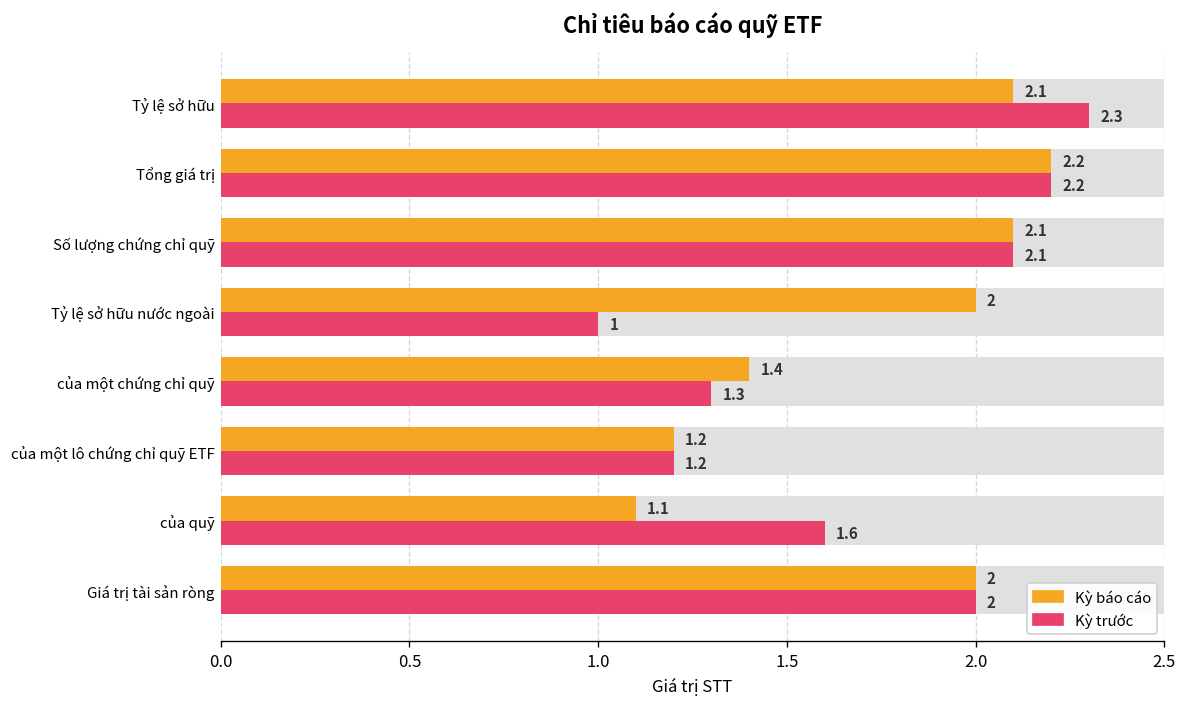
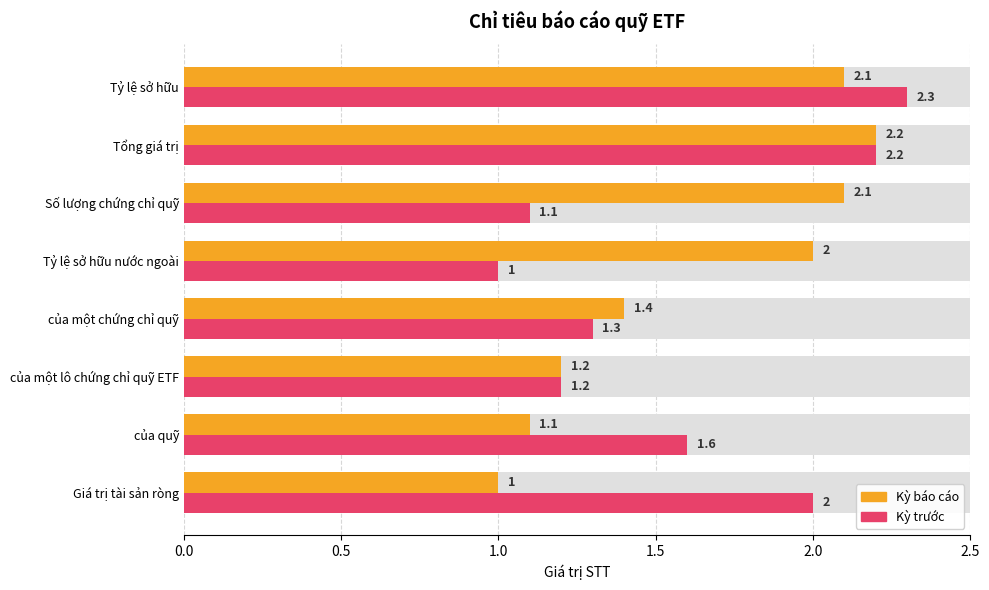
  {
    "Kỳ báo cáo": {
-     "Giá trị tài sản ròng": 2
+     "Giá trị tài sản ròng": 1
    },
    "Kỳ trước": {
-     "Số lượng chứng chỉ quỹ": 2.1
+     "Số lượng chứng chỉ quỹ": 1.1
    }
  }
